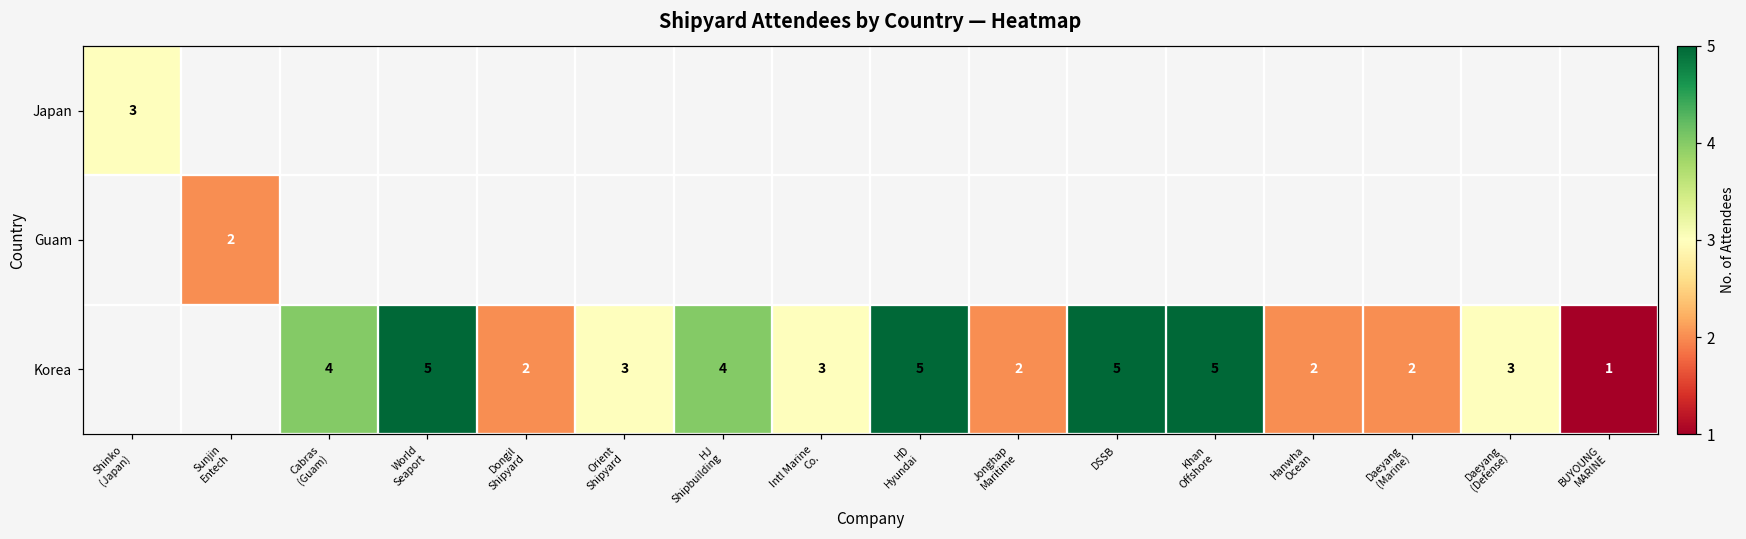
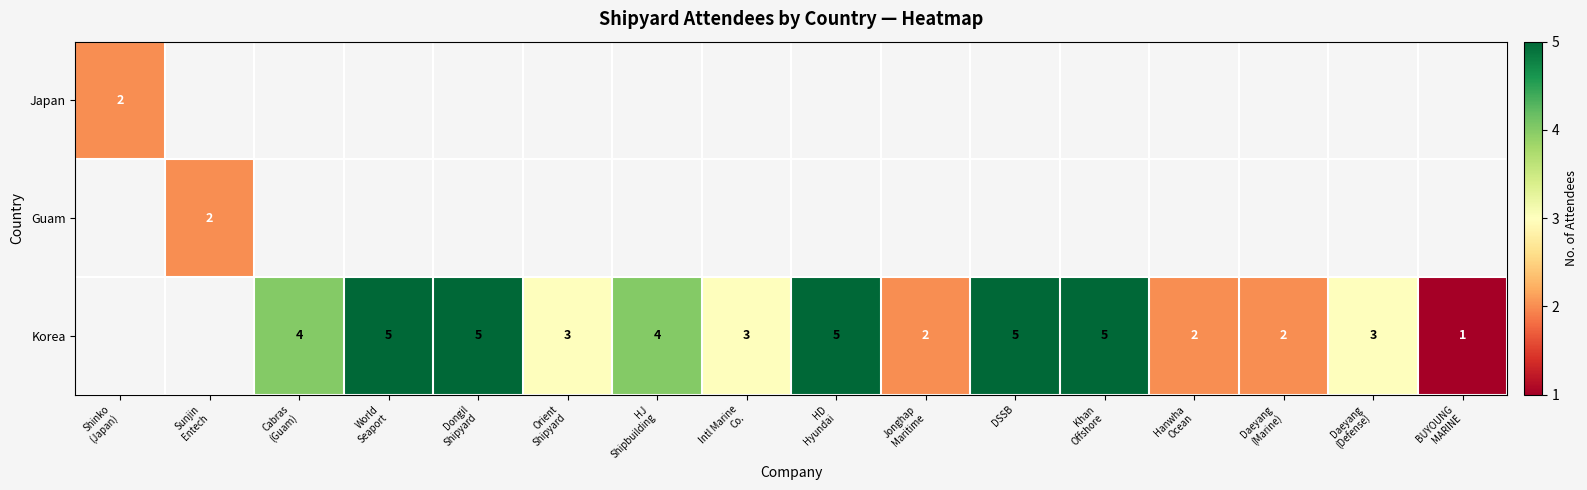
  {
    "Japan": {
-     "Shinko (Japan)": 3
+     "Shinko (Japan)": 2
    },
    "Guam": {
      "Sunjin Entech": 2
    },
    "Korea": {
      "Cabras (Guam)": 4,
      "World Seaport": 5,
-     "Dongil Shipyard": 2,
+     "Dongil Shipyard": 5,
      "Orient Shipyard": 3,
      "HJ Shipbuilding": 4,
      "Intl Marine Co.": 3,
      "HD Hyundai": 5,
      "Jonghap Maritime": 2,
      "DSSB": 5,
      "Khan Offshore": 5,
      "Hanwha Ocean": 2,
      "Daeyang (Marine)": 2,
      "Daeyang (Defense)": 3,
      "BUYOUNG MARINE": 1
    }
  }
